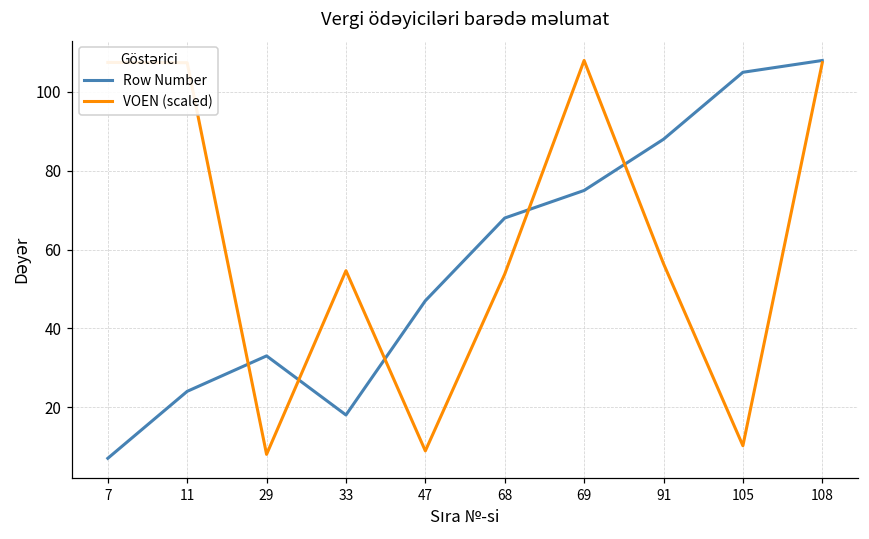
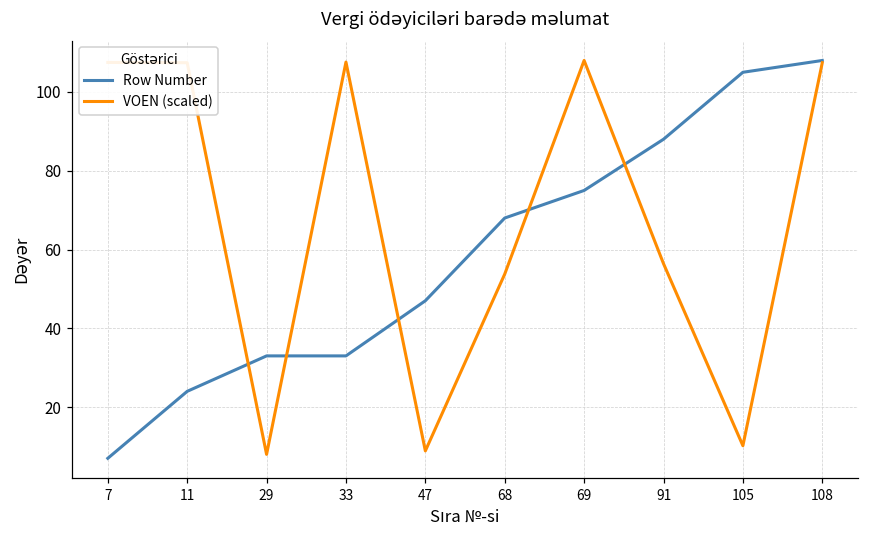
  {
    "Row Number": {
      "7": 7,
      "11": 24,
      "29": 33,
-     "33": 18,
+     "33": 33,
      "47": 47,
      "68": 68,
      "69": 75,
      "91": 88,
      "105": 105
    },
    "VOEN (scaled)": {
      "29": 8,
-     "33": 55,
+     "33": 108,
      "47": 9,
      "68": 54,
      "69": 108,
      "91": 56,
      "105": 10
    }
  }
